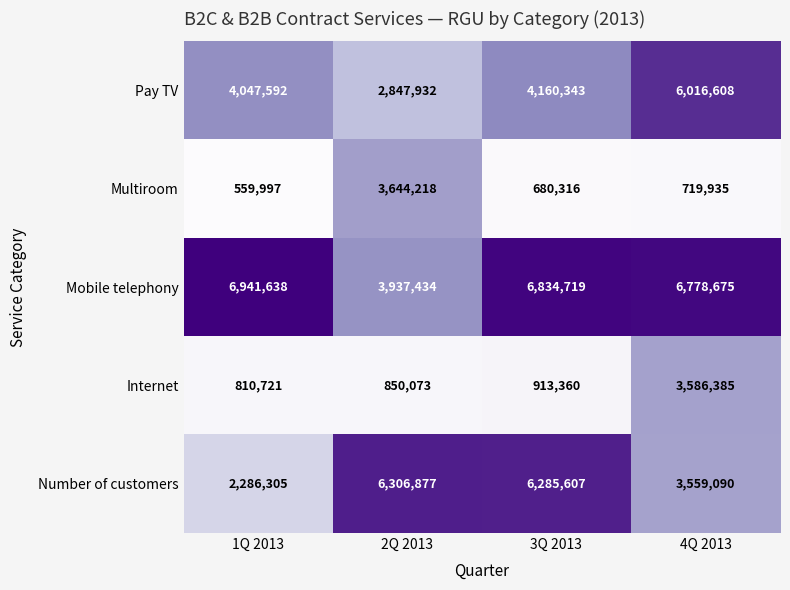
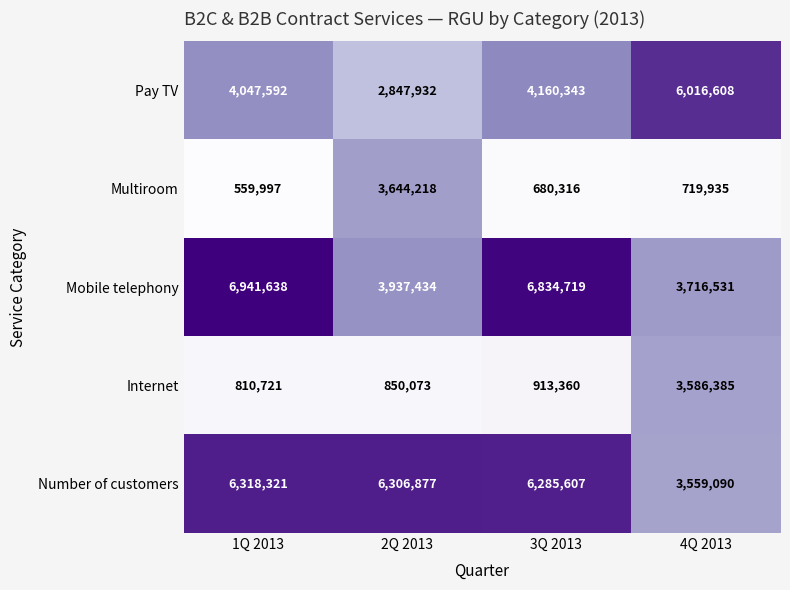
  {
    "Pay TV": {
      "1Q 2013": "4,047,592",
      "2Q 2013": "2,847,932",
      "3Q 2013": "4,160,343",
      "4Q 2013": "6,016,608"
    },
    "Multiroom": {
      "1Q 2013": "559,997",
      "2Q 2013": "3,644,218",
      "3Q 2013": "680,316",
      "4Q 2013": "719,935"
    },
    "Mobile telephony": {
      "1Q 2013": "6,941,638",
      "2Q 2013": "3,937,434",
      "3Q 2013": "6,834,719",
-     "4Q 2013": "6,778,675"
+     "4Q 2013": "3,716,531"
    },
    "Internet": {
      "1Q 2013": "810,721",
      "2Q 2013": "850,073",
      "3Q 2013": "913,360",
      "4Q 2013": "3,586,385"
    },
    "Number of customers": {
-     "1Q 2013": "2,286,305",
+     "1Q 2013": "6,318,321",
      "2Q 2013": "6,306,877",
      "3Q 2013": "6,285,607",
      "4Q 2013": "3,559,090"
    }
  }
